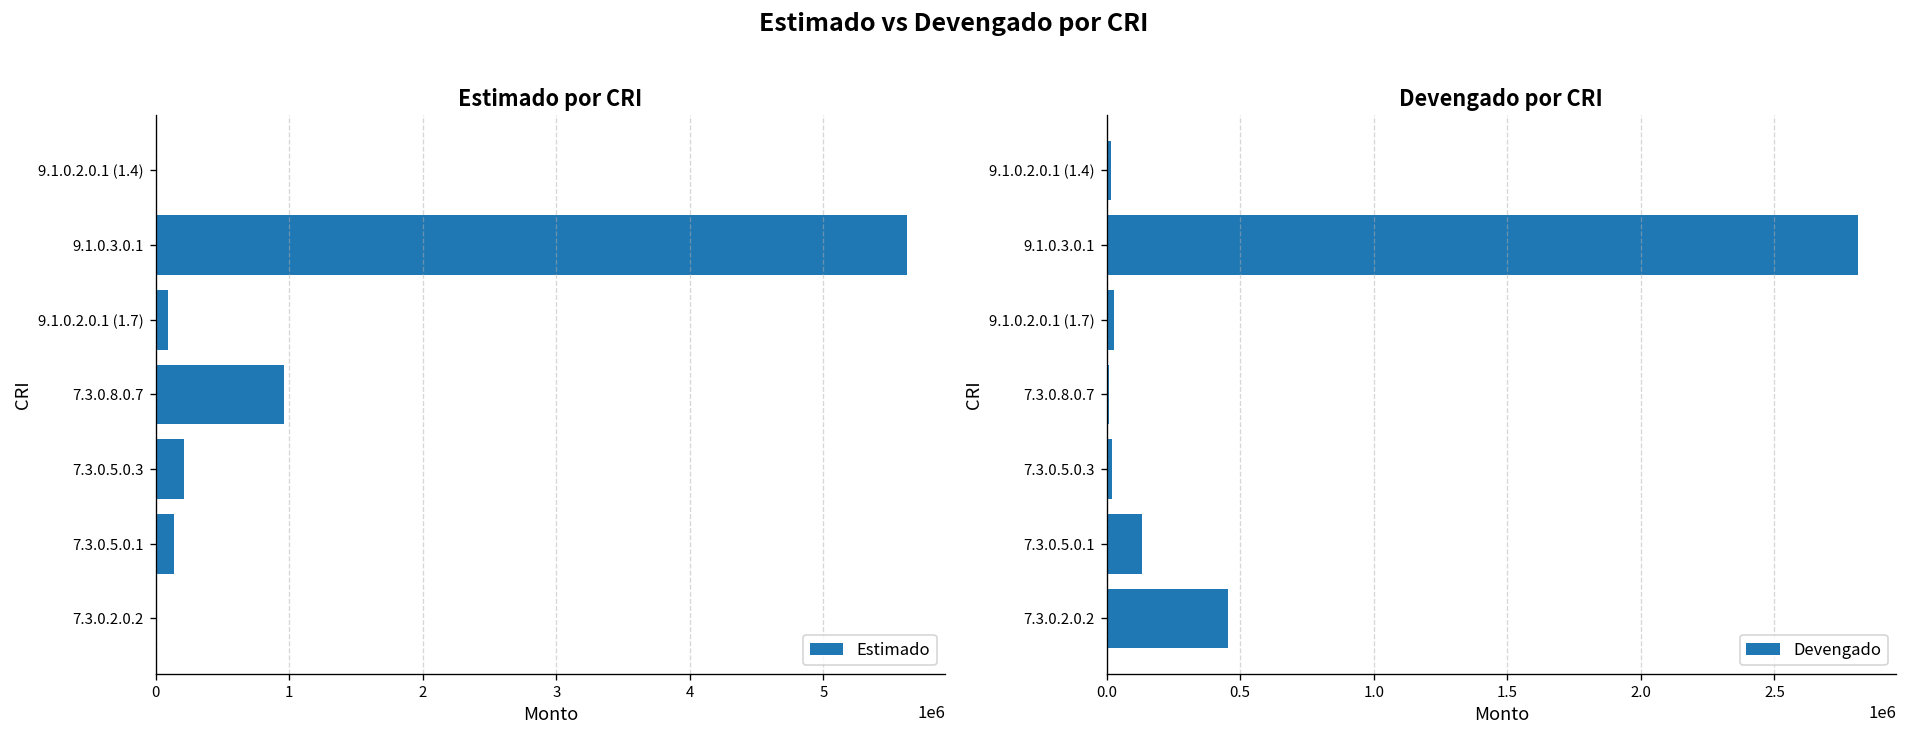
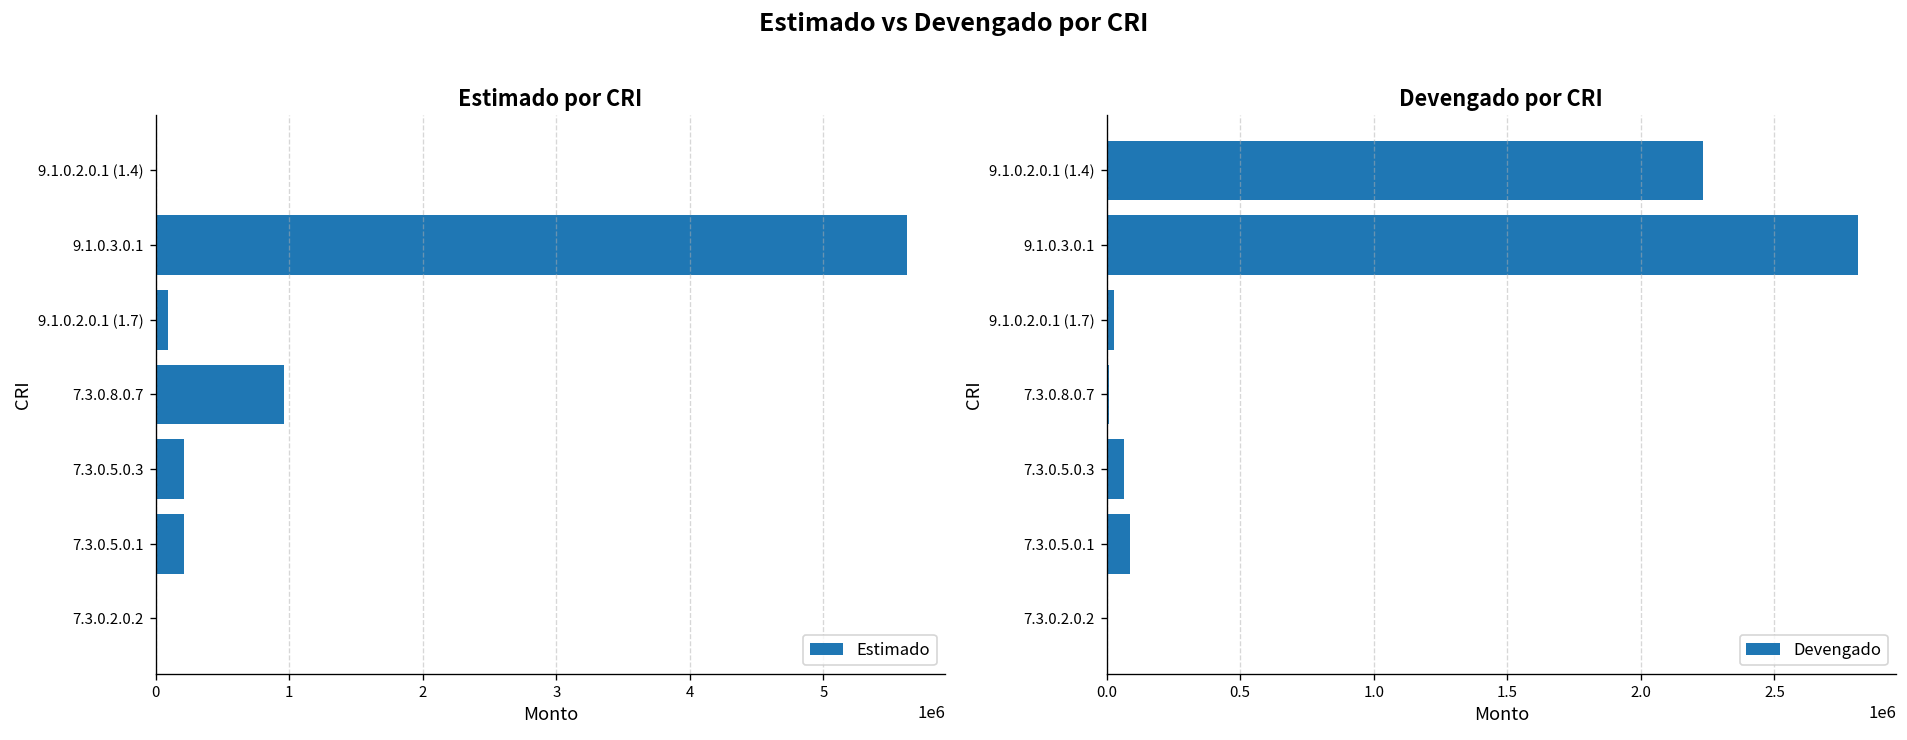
  {
    "Estimado por CRI": {
      "9.1.0.2.0.1 (1.4)": 0,
      "9.1.0.3.0.1": 5630000,
      "9.1.0.2.0.1 (1.7)": 90000,
      "7.3.0.8.0.7": 960000,
      "7.3.0.5.0.3": 210000,
-     "7.3.0.5.0.1": 140000
+     "7.3.0.5.0.1": 220000
    },
    "Devengado por CRI": {
-     "9.1.0.2.0.1 (1.4)": 20000,
+     "9.1.0.2.0.1 (1.4)": 2230000,
      "9.1.0.3.0.1": 2810000,
      "9.1.0.2.0.1 (1.7)": 30000,
-     "7.3.0.5.0.3": 20000,
-     "7.3.0.5.0.1": 130000,
-     "7.3.0.2.0.2": 460000
+     "7.3.0.5.0.3": 60000,
+     "7.3.0.5.0.1": 90000,
+     "7.3.0.2.0.2": 0
    }
  }
